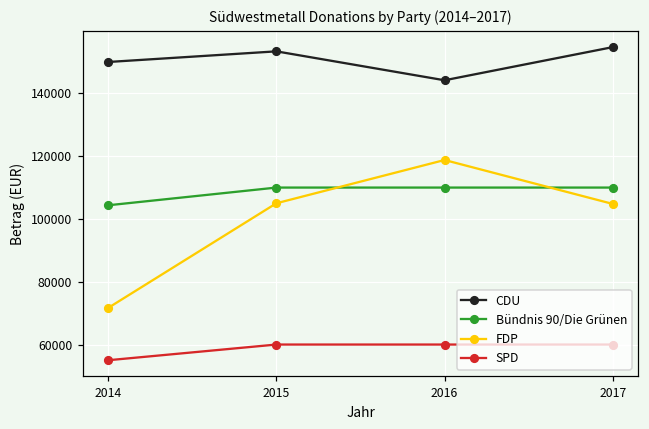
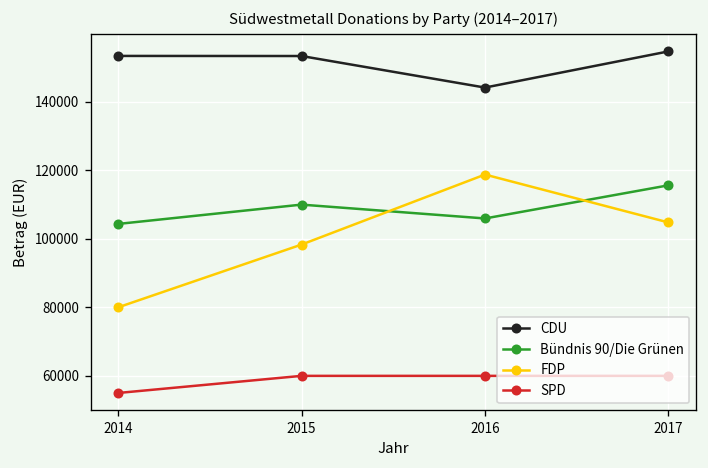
  {
    "CDU": {
-     "2014": 150000,
+     "2014": 153000,
      "2015": 153000,
      "2016": 144000,
      "2017": 155000
    },
    "Bündnis 90/Die Grünen": {
      "2014": 104000,
      "2015": 110000,
-     "2016": 110000,
-     "2017": 110000
+     "2016": 106000,
+     "2017": 116000
    },
    "FDP": {
-     "2014": 72000,
-     "2015": 105000,
+     "2014": 80000,
+     "2015": 98000,
      "2016": 119000,
      "2017": 105000
    },
    "SPD": {
      "2014": 55000,
      "2015": 60000,
      "2016": 60000
    }
  }
